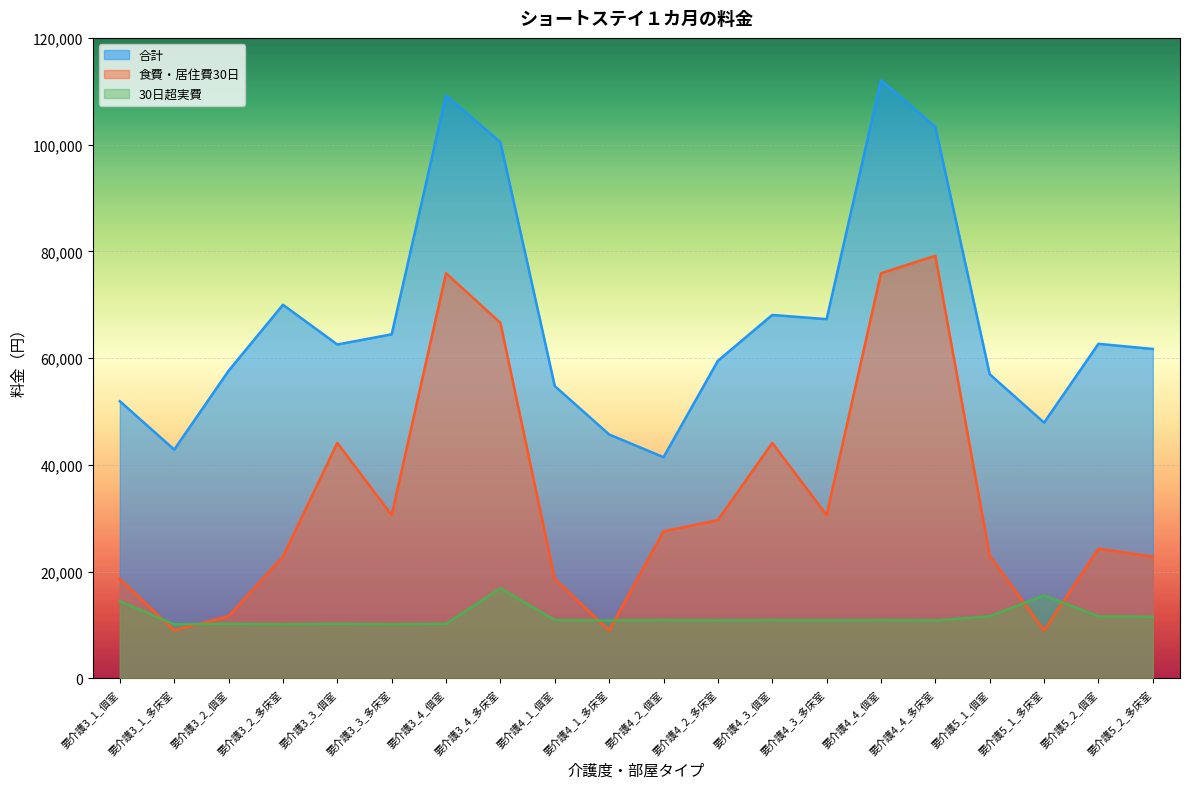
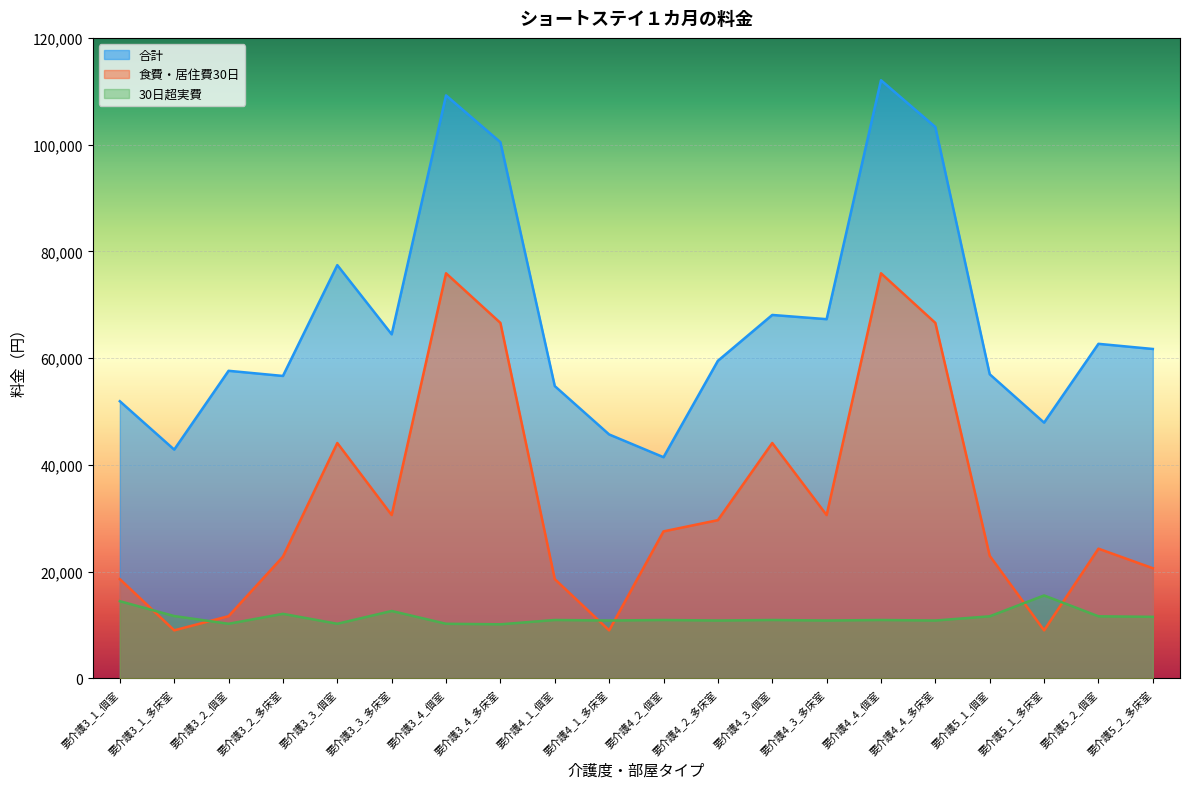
  {
    "合計": {
      "要介護3_1_個室": "52,000",
      "要介護3_1_多床室": "43,000",
      "要介護3_2_個室": "58,000",
-     "要介護3_2_多床室": "70,000",
-     "要介護3_3_個室": "63,000",
+     "要介護3_2_多床室": "57,000",
+     "要介護3_3_個室": "77,000",
      "要介護3_3_多床室": "64,000",
      "要介護3_4_個室": "109,000",
      "要介護3_4_多床室": "100,000",
      "要介護4_1_個室": "55,000",
      "要介護4_1_多床室": "46,000",
      "要介護4_2_個室": "41,000",
      "要介護4_2_多床室": "60,000",
      "要介護4_3_個室": "68,000",
      "要介護4_3_多床室": "67,000",
      "要介護4_4_個室": "112,000",
      "要介護4_4_多床室": "103,000",
      "要介護5_1_個室": "57,000",
      "要介護5_1_多床室": "48,000",
      "要介護5_2_個室": "63,000",
      "要介護5_2_多床室": "62,000"
    },
    "食費・居住費30日": {
      "要介護3_1_個室": "19,000",
      "要介護3_1_多床室": "9,000",
      "要介護3_2_個室": "12,000",
      "要介護3_2_多床室": "23,000",
      "要介護3_3_個室": "44,000",
      "要介護3_3_多床室": "31,000",
      "要介護3_4_個室": "76,000",
      "要介護3_4_多床室": "67,000",
      "要介護4_1_個室": "19,000",
      "要介護4_1_多床室": "9,000",
      "要介護4_2_個室": "28,000",
      "要介護4_2_多床室": "30,000",
      "要介護4_3_個室": "44,000",
      "要介護4_3_多床室": "31,000",
      "要介護4_4_個室": "76,000",
-     "要介護4_4_多床室": "79,000",
+     "要介護4_4_多床室": "67,000",
      "要介護5_1_個室": "23,000",
      "要介護5_1_多床室": "9,000",
      "要介護5_2_個室": "24,000",
-     "要介護5_2_多床室": "23,000"
+     "要介護5_2_多床室": "21,000"
    },
    "30日超実費": {
      "要介護3_1_個室": "14,000",
-     "要介護3_1_多床室": "10,000",
+     "要介護3_1_多床室": "12,000",
      "要介護3_2_個室": "10,000",
-     "要介護3_2_多床室": "10,000",
+     "要介護3_2_多床室": "12,000",
      "要介護3_3_個室": "10,000",
-     "要介護3_3_多床室": "10,000",
+     "要介護3_3_多床室": "13,000",
      "要介護3_4_個室": "10,000",
-     "要介護3_4_多床室": "17,000",
+     "要介護3_4_多床室": "10,000",
      "要介護4_1_個室": "11,000",
      "要介護4_1_多床室": "11,000",
      "要介護4_2_個室": "11,000",
      "要介護4_2_多床室": "11,000",
      "要介護4_3_個室": "11,000",
      "要介護4_3_多床室": "11,000",
      "要介護4_4_個室": "11,000",
      "要介護4_4_多床室": "11,000",
      "要介護5_1_個室": "12,000",
      "要介護5_1_多床室": "16,000",
      "要介護5_2_個室": "12,000",
      "要介護5_2_多床室": "12,000"
    }
  }
